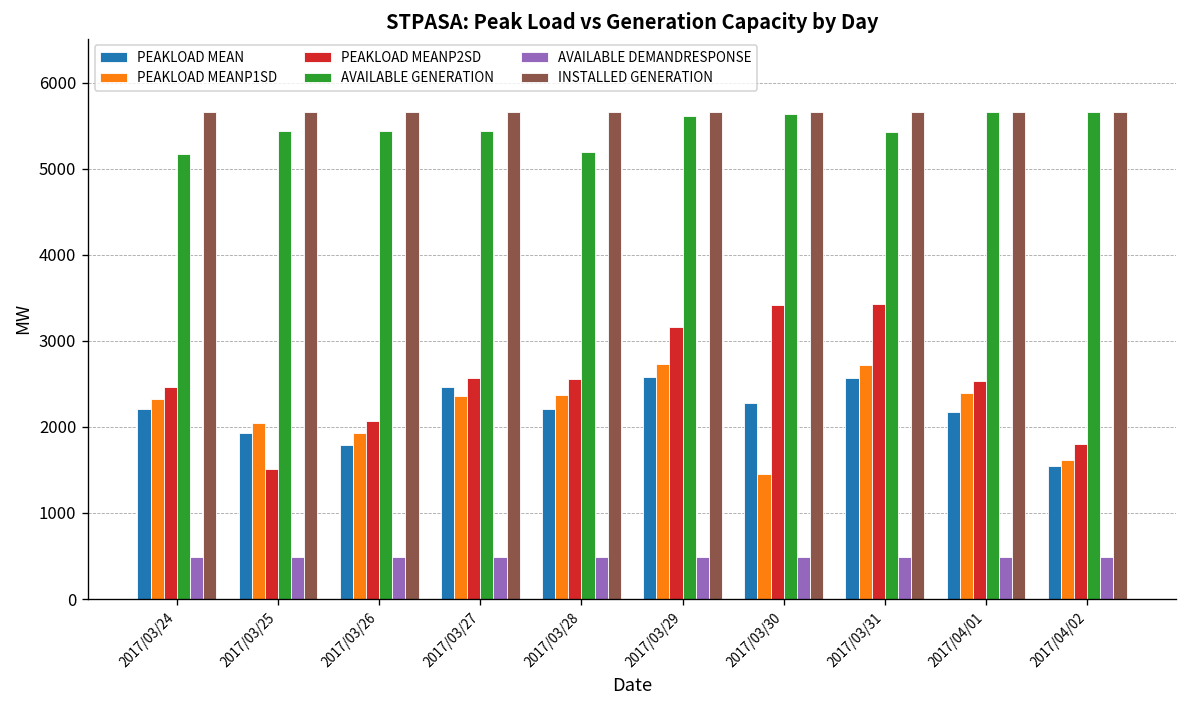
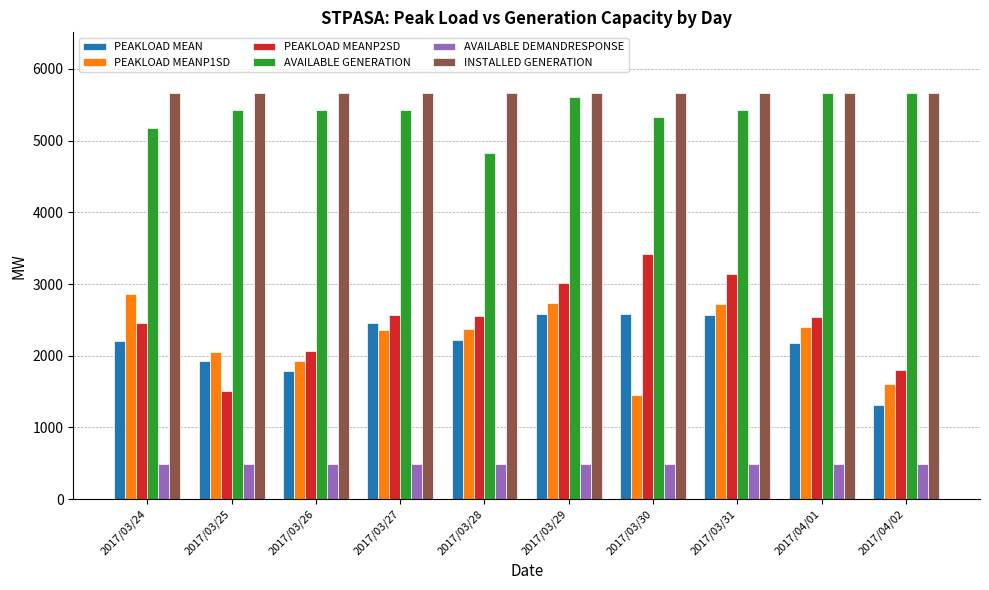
  {
    "PEAKLOAD MEAN": {
      "2017/03/24": 2200,
      "2017/03/25": 1900,
      "2017/03/26": 1800,
      "2017/03/27": 2500,
      "2017/03/28": 2200,
      "2017/03/29": 2600,
-     "2017/03/30": 2300,
+     "2017/03/30": 2600,
      "2017/03/31": 2600,
      "2017/04/01": 2200,
-     "2017/04/02": 1600
+     "2017/04/02": 1300
    },
    "PEAKLOAD MEANP1SD": {
-     "2017/03/24": 2300,
+     "2017/03/24": 2900,
      "2017/03/25": 2000,
      "2017/03/26": 1900,
      "2017/03/27": 2400,
      "2017/03/28": 2400,
      "2017/03/29": 2700,
      "2017/03/30": 1500,
      "2017/03/31": 2700,
      "2017/04/01": 2400,
      "2017/04/02": 1600
    },
    "PEAKLOAD MEANP2SD": {
      "2017/03/24": 2500,
      "2017/03/25": 1500,
      "2017/03/26": 2100,
      "2017/03/27": 2600,
      "2017/03/28": 2600,
-     "2017/03/29": 3200,
+     "2017/03/29": 3000,
      "2017/03/30": 3400,
-     "2017/03/31": 3400,
+     "2017/03/31": 3100,
      "2017/04/01": 2500,
      "2017/04/02": 1800
    },
    "AVAILABLE GENERATION": {
      "2017/03/24": 5200,
      "2017/03/25": 5400,
      "2017/03/26": 5400,
      "2017/03/27": 5400,
-     "2017/03/28": 5200,
+     "2017/03/28": 4800,
      "2017/03/29": 5600,
-     "2017/03/30": 5600,
+     "2017/03/30": 5300,
      "2017/03/31": 5400,
      "2017/04/01": 5700,
      "2017/04/02": 5700
    },
    "AVAILABLE DEMANDRESPONSE": {
      "2017/03/24": 500,
      "2017/03/25": 500,
      "2017/03/26": 500,
      "2017/03/27": 500,
      "2017/03/28": 500,
      "2017/03/29": 500,
      "2017/03/30": 500,
      "2017/03/31": 500,
      "2017/04/01": 500,
      "2017/04/02": 500
    },
    "INSTALLED GENERATION": {
      "2017/03/24": 5700,
      "2017/03/25": 5700,
      "2017/03/26": 5700,
      "2017/03/27": 5700,
      "2017/03/28": 5700,
      "2017/03/29": 5700,
      "2017/03/30": 5700,
      "2017/03/31": 5700,
      "2017/04/01": 5700,
      "2017/04/02": 5700
    }
  }
